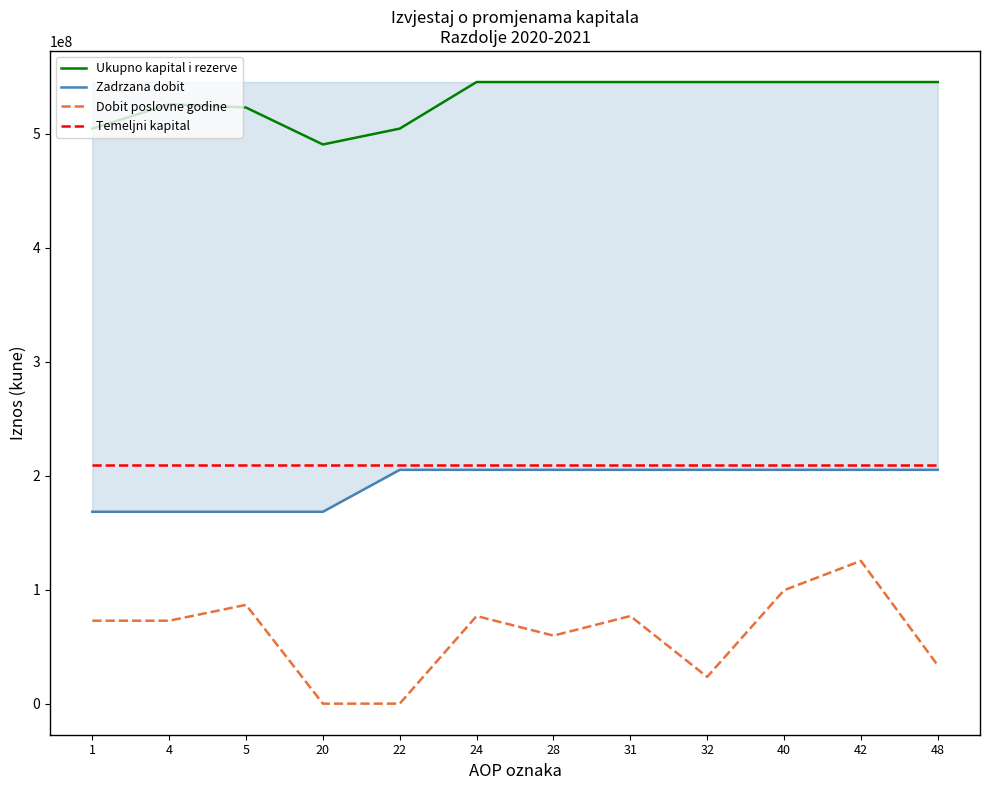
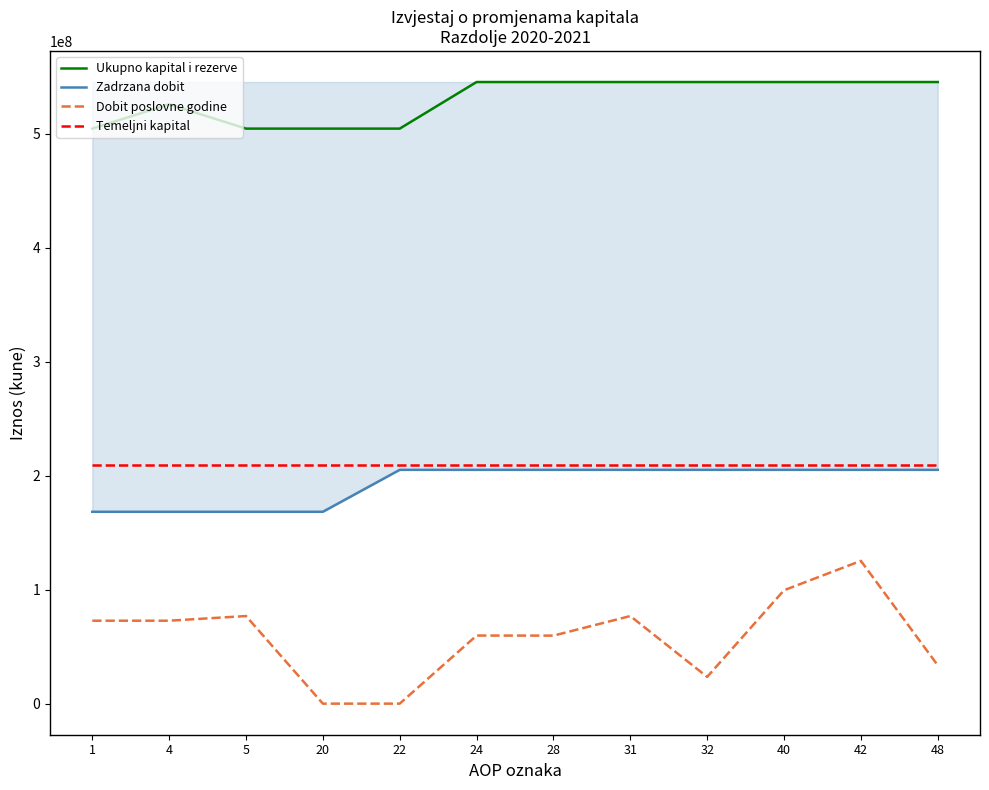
  {
    "Ukupno kapital i rezerve": {
-     "5": 523000000,
-     "20": 491000000,
+     "5": 505000000,
+     "20": 505000000,
      "22": 505000000
    },
    "Dobit poslovne godine": {
      "1": 73000000,
      "4": 73000000,
-     "5": 87000000,
+     "5": 77000000,
      "20": 0,
      "22": 0,
-     "24": 77000000,
+     "24": 60000000,
      "28": 60000000,
      "31": 77000000,
      "32": 23000000,
      "40": 100000000,
      "42": 125000000,
      "48": 34000000
    },
    "Temeljni kapital": {
      "1": 209000000,
      "4": 209000000,
      "5": 209000000,
      "20": 209000000,
      "22": 209000000,
      "24": 209000000,
      "28": 209000000,
      "31": 209000000,
      "32": 209000000,
      "40": 209000000,
      "42": 209000000,
      "48": 209000000
    }
  }
